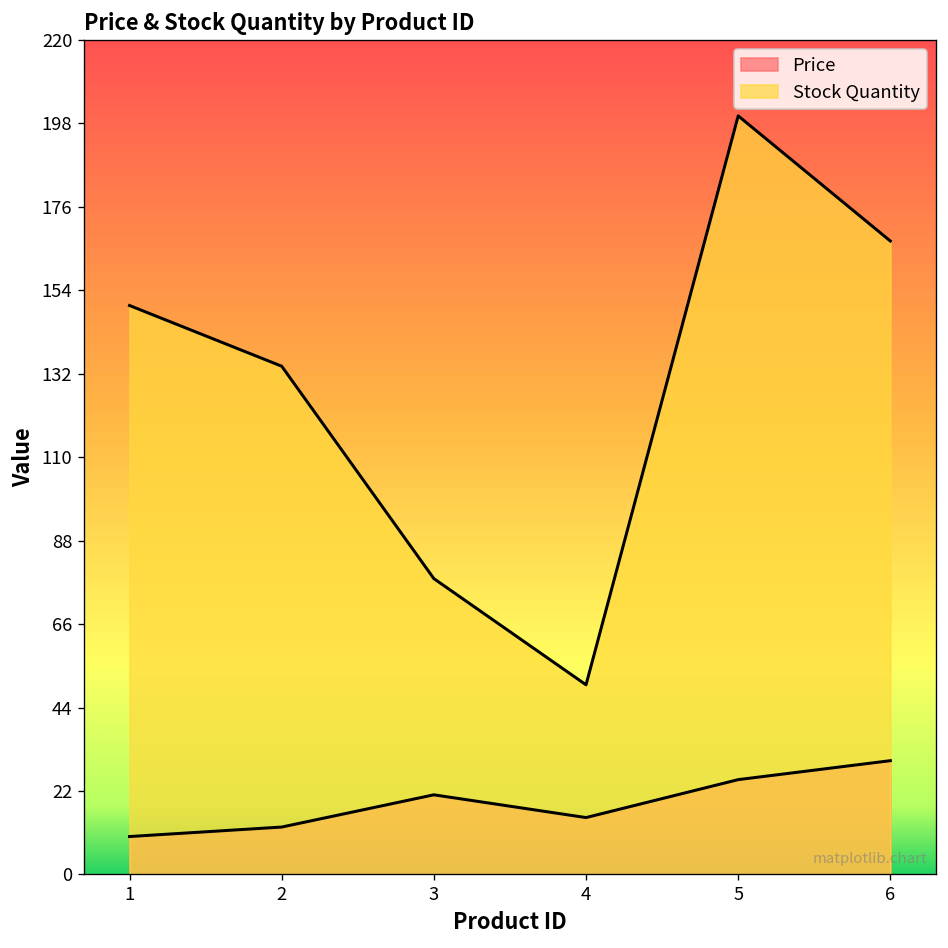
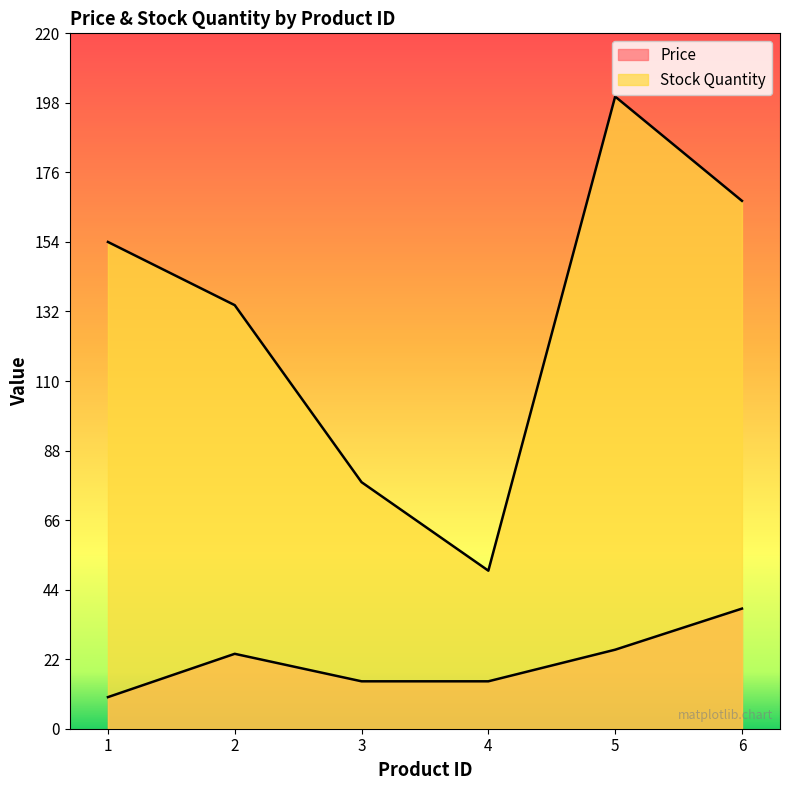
  {
    "Price": {
      "1": 10,
-     "2": 13,
-     "3": 21,
+     "2": 24,
+     "3": 15,
      "4": 15,
      "5": 25,
-     "6": 30
+     "6": 38
    },
    "Stock Quantity": {
-     "1": 150,
+     "1": 154,
      "2": 134,
      "3": 78,
      "4": 50,
      "5": 200,
      "6": 167
    }
  }
